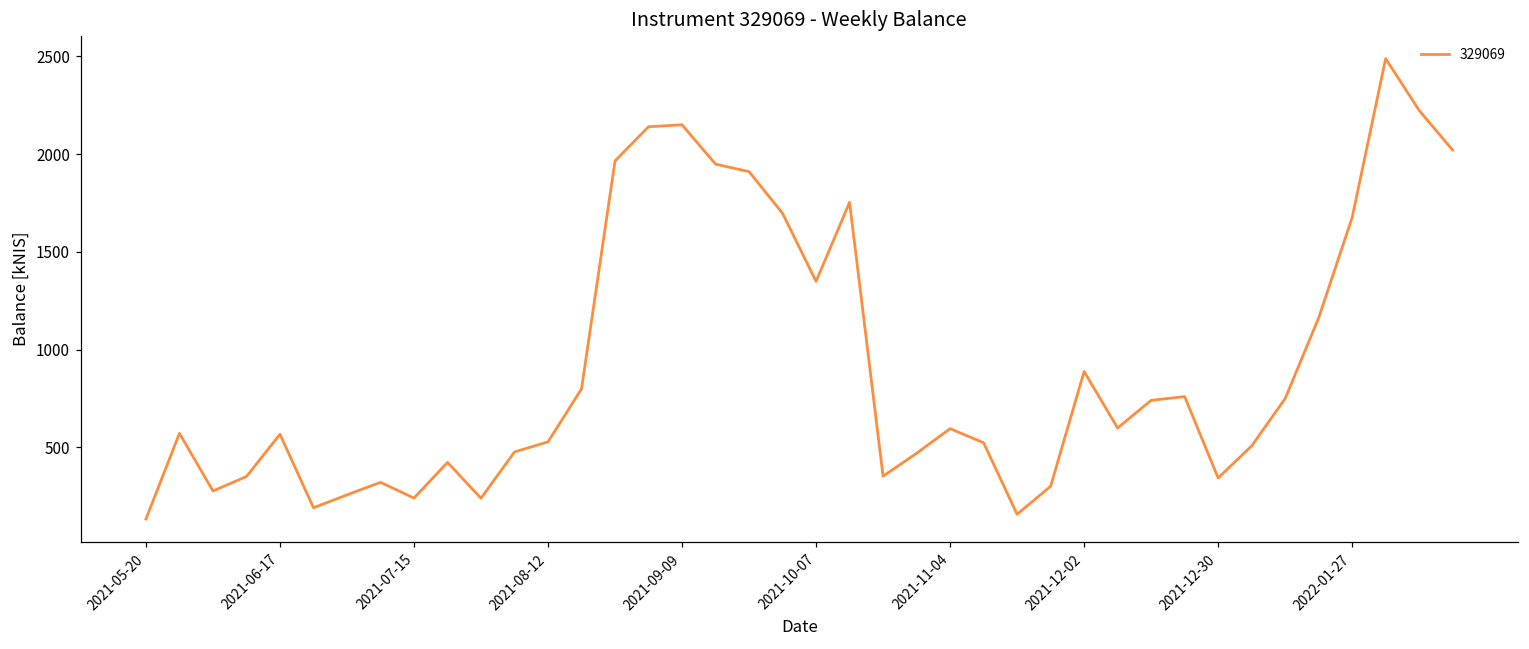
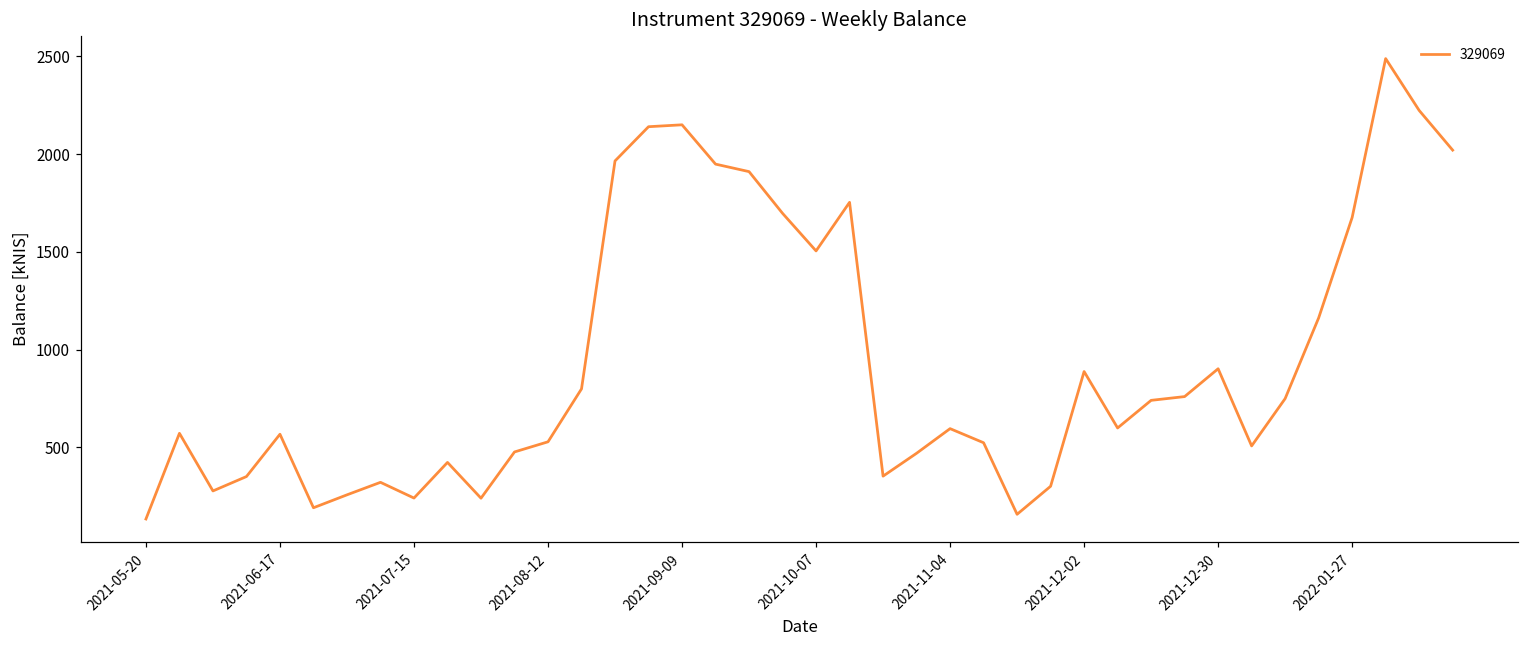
  {
    "2021-05-20": 130,
    "2021-06-17": 570,
    "2021-07-15": 240,
    "2021-08-12": 530,
    "2021-09-09": 2150,
-   "2021-10-07": 1350,
+   "2021-10-07": 1500,
    "2021-11-04": 600,
    "2021-12-02": 890,
-   "2021-12-30": 340,
+   "2021-12-30": 900,
    "2022-01-27": 1680
  }
